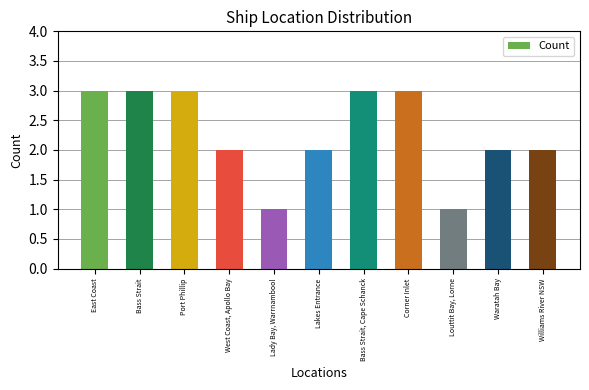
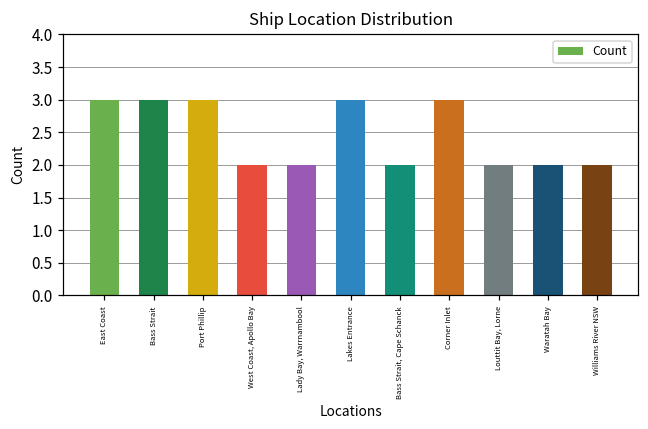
  {
    "East Coast": 3,
    "Bass Strait": 3,
    "Port Phillip": 3,
    "West Coast, Apollo Bay": 2,
-   "Lady Bay, Warrnambool": 1,
-   "Lakes Entrance": 2,
-   "Bass Strait, Cape Schanck": 3,
+   "Lady Bay, Warrnambool": 2,
+   "Lakes Entrance": 3,
+   "Bass Strait, Cape Schanck": 2,
    "Corner Inlet": 3,
-   "Louttit Bay, Lorne": 1,
+   "Louttit Bay, Lorne": 2,
    "Waratah Bay": 2,
    "Williams River NSW": 2
  }
